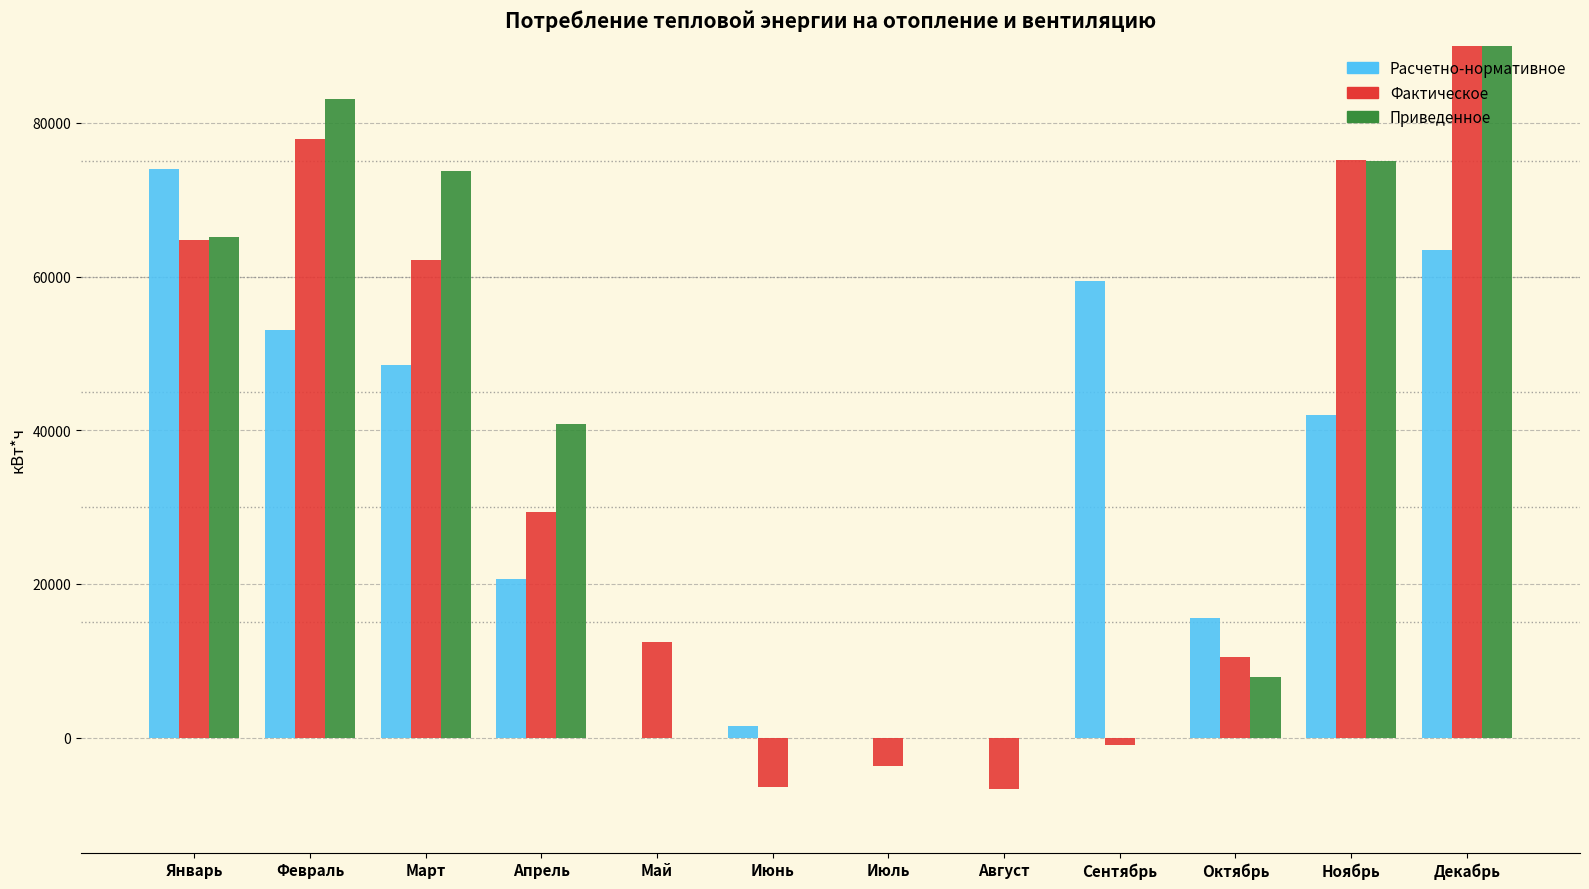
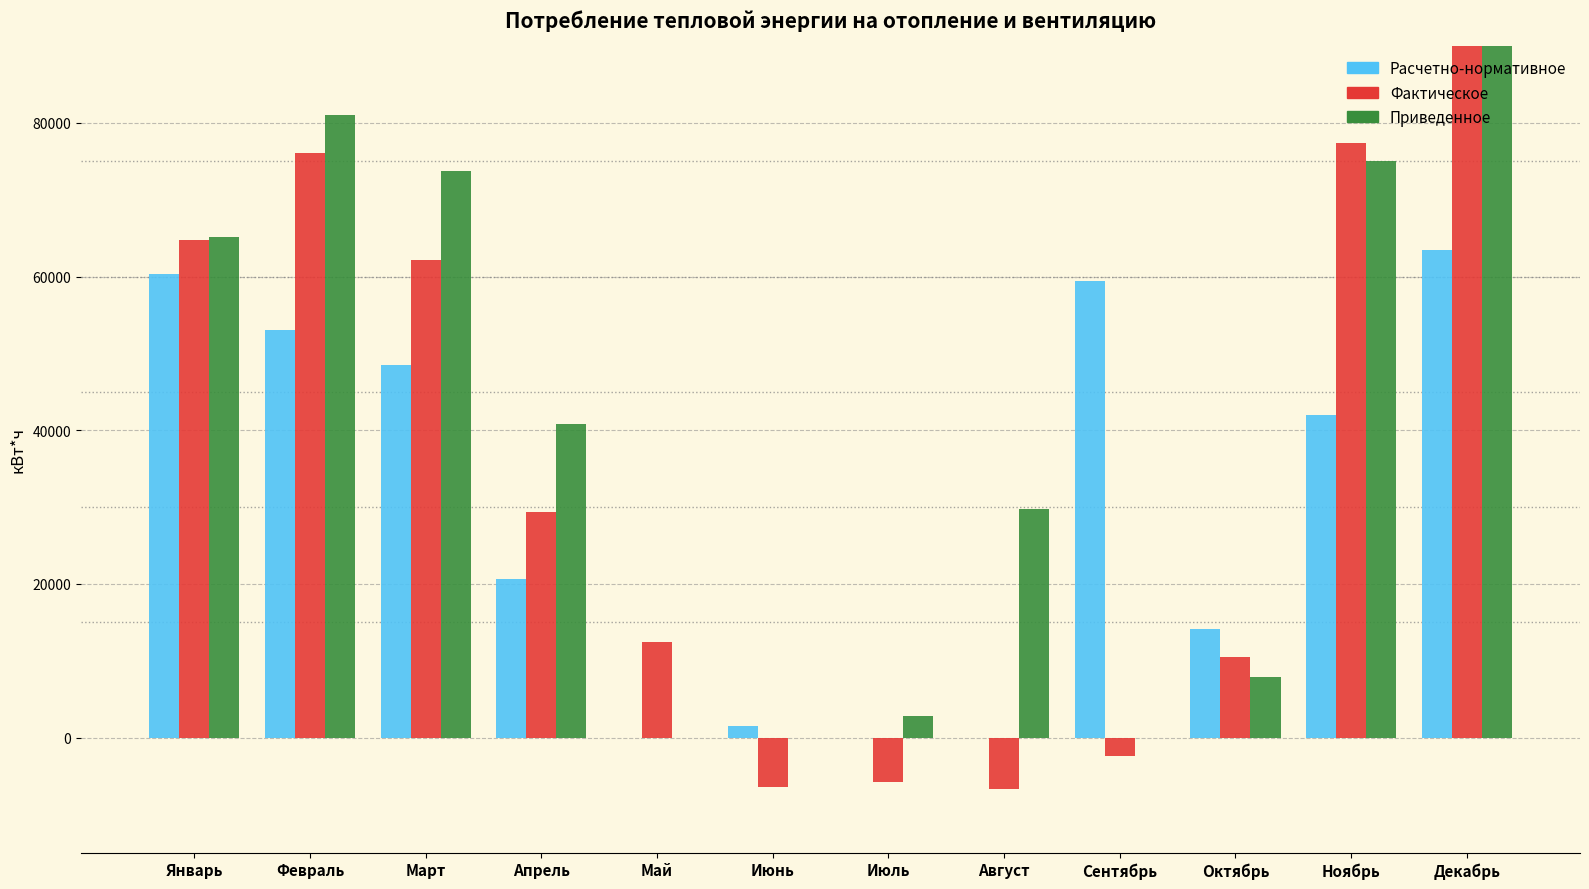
  {
    "Расчетно-нормативное": {
-     "Январь": 74000,
+     "Январь": 60000,
      "Февраль": 53000,
      "Март": 48000,
      "Апрель": 21000,
      "Май": 0,
      "Июнь": 2000,
      "Июль": 0,
      "Август": 0,
      "Сентябрь": 59000,
-     "Октябрь": 16000,
+     "Октябрь": 14000,
      "Ноябрь": 42000,
      "Декабрь": 63000
    },
    "Фактическое": {
      "Январь": 65000,
-     "Февраль": 78000,
+     "Февраль": 76000,
      "Март": 62000,
      "Апрель": 29000,
      "Май": 12000,
      "Июнь": -6000,
-     "Июль": -4000,
+     "Июль": -6000,
      "Август": -7000,
-     "Сентябрь": -1000,
+     "Сентябрь": -2000,
      "Октябрь": 10000,
-     "Ноябрь": 75000
+     "Ноябрь": 77000
    },
    "Приведенное": {
      "Январь": 65000,
-     "Февраль": 83000,
+     "Февраль": 81000,
      "Март": 74000,
      "Апрель": 41000,
      "Май": 0,
      "Июнь": 0,
-     "Июль": 0,
-     "Август": 0,
+     "Июль": 3000,
+     "Август": 30000,
      "Сентябрь": 0,
      "Октябрь": 8000,
      "Ноябрь": 75000
    }
  }
